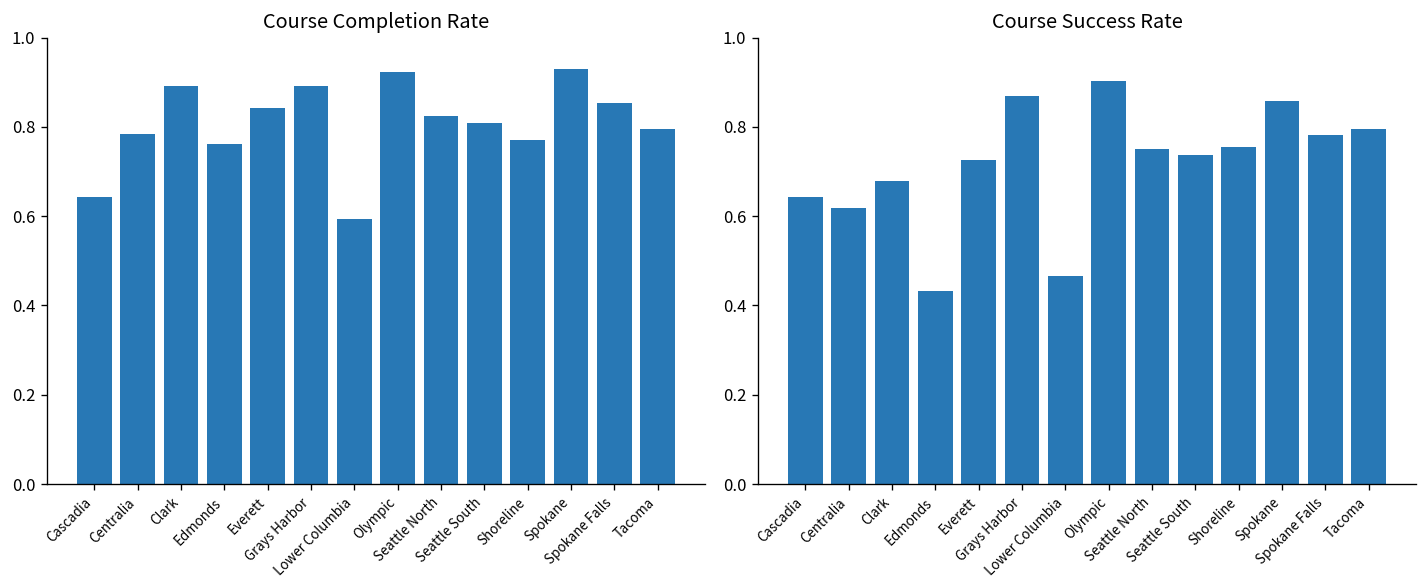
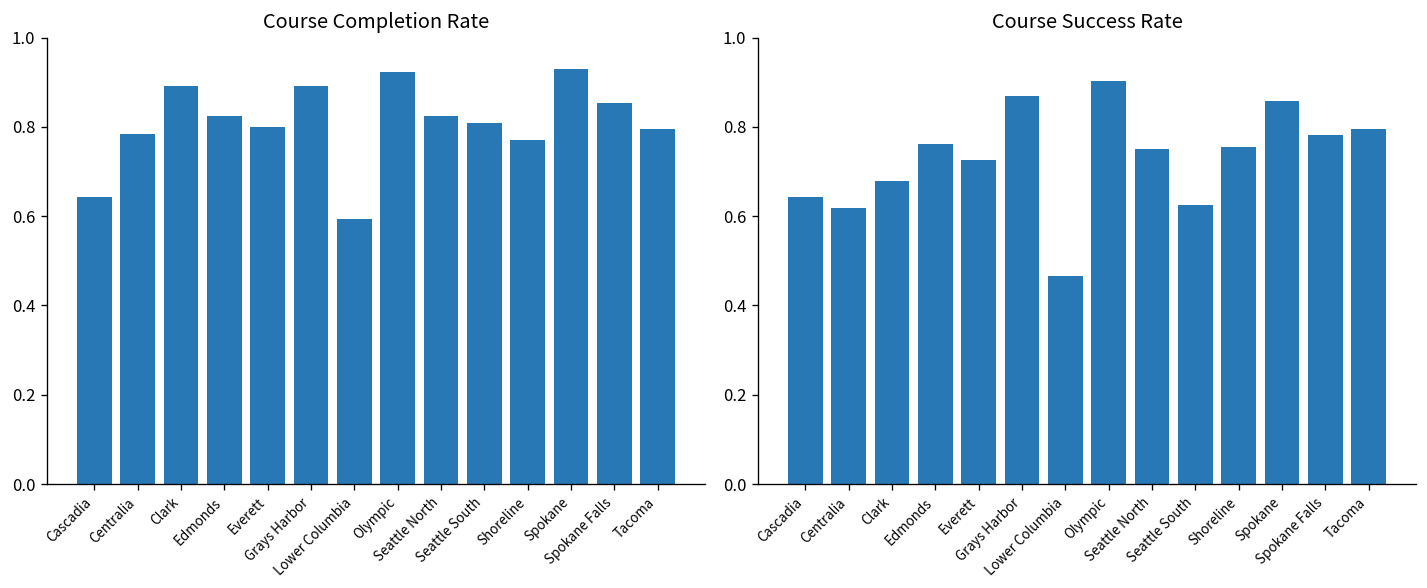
  {
    "Course Completion Rate": {
      "Cascadia": 0.64,
      "Centralia": 0.78,
      "Clark": 0.89,
-     "Edmonds": 0.76,
-     "Everett": 0.84,
+     "Edmonds": 0.83,
+     "Everett": 0.80,
      "Grays Harbor": 0.89,
      "Lower Columbia": 0.59,
      "Olympic": 0.92,
      "Seattle North": 0.82,
      "Seattle South": 0.81,
      "Shoreline": 0.77,
      "Spokane": 0.93,
      "Spokane Falls": 0.85,
      "Tacoma": 0.79
    },
    "Course Success Rate": {
      "Cascadia": 0.64,
      "Centralia": 0.62,
      "Clark": 0.68,
-     "Edmonds": 0.43,
+     "Edmonds": 0.76,
      "Everett": 0.73,
      "Grays Harbor": 0.87,
      "Lower Columbia": 0.47,
      "Olympic": 0.90,
      "Seattle North": 0.75,
-     "Seattle South": 0.74,
+     "Seattle South": 0.63,
      "Shoreline": 0.75,
      "Spokane": 0.86,
      "Spokane Falls": 0.78,
      "Tacoma": 0.79
    }
  }
